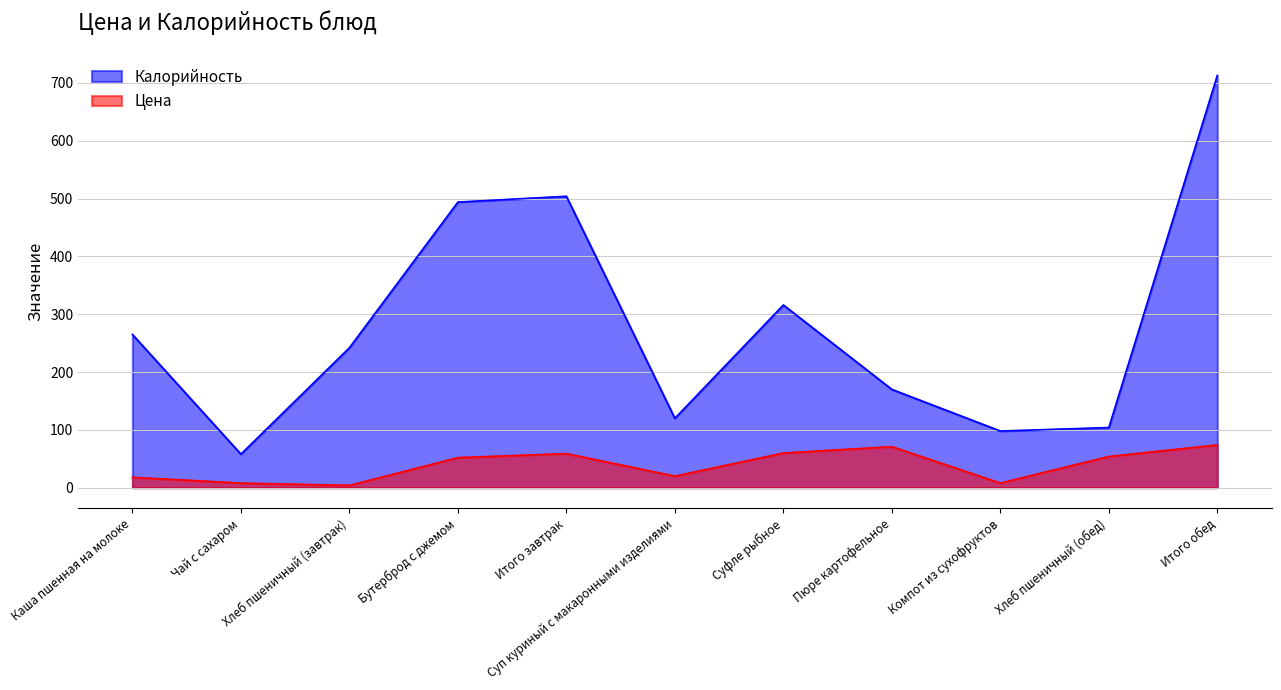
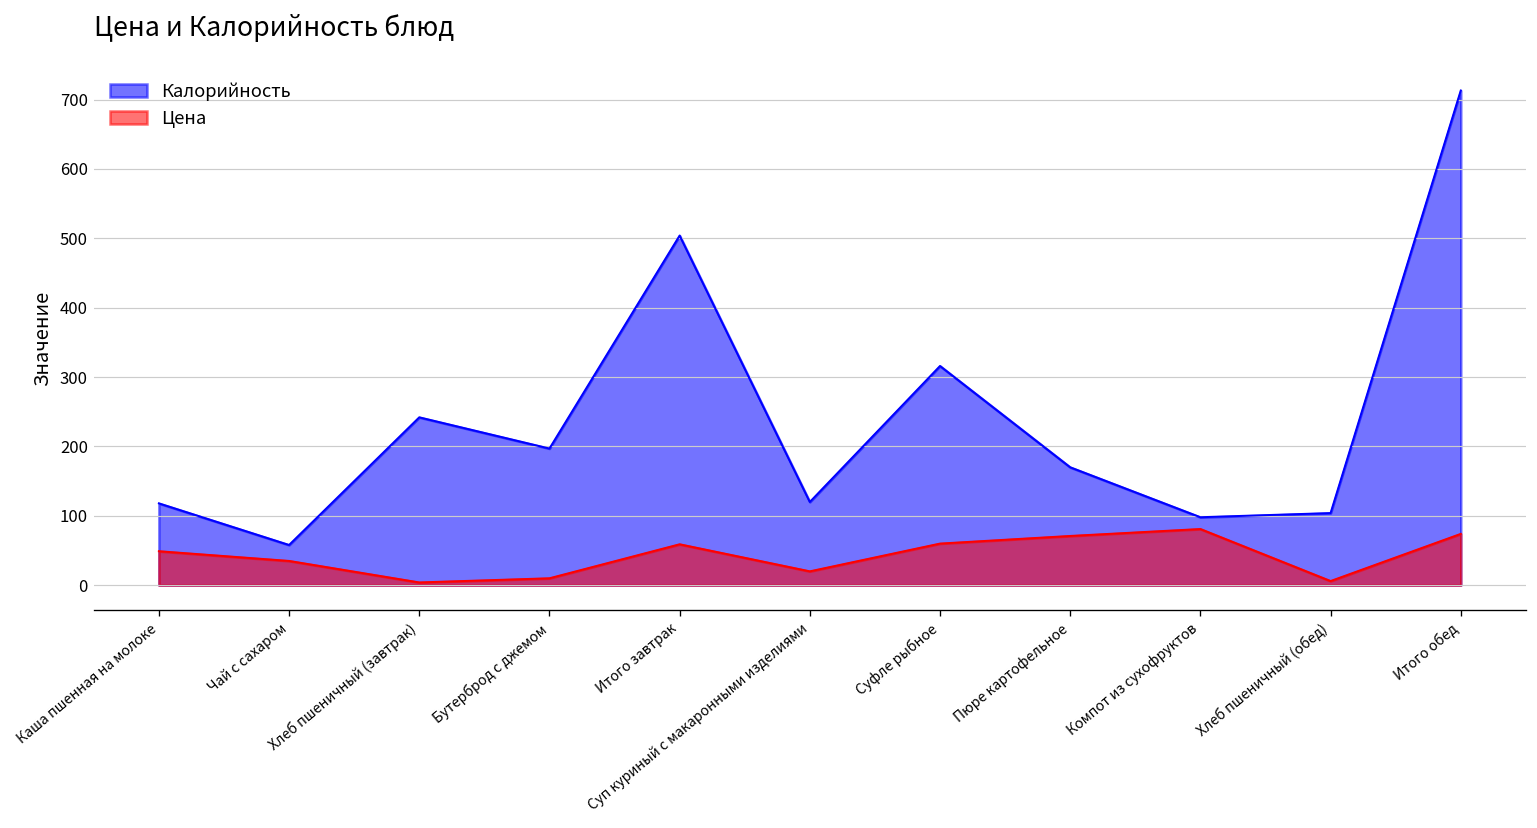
  {
    "Калорийность": {
-     "Каша пшенная на молоке": 270,
+     "Каша пшенная на молоке": 120,
      "Чай с сахаром": 60,
      "Хлеб пшеничный (завтрак)": 240,
-     "Бутерброд с джемом": 490,
+     "Бутерброд с джемом": 200,
      "Итого завтрак": 500,
      "Суп куриный с макаронными изделиями": 120,
      "Суфле рыбное": 320,
      "Пюре картофельное": 170,
      "Компот из сухофруктов": 100,
      "Хлеб пшеничный (обед)": 100,
      "Итого обед": 710
    },
    "Цена": {
-     "Каша пшенная на молоке": 20,
-     "Чай с сахаром": 10,
+     "Каша пшенная на молоке": 50,
+     "Чай с сахаром": 40,
      "Хлеб пшеничный (завтрак)": 0,
-     "Бутерброд с джемом": 50,
+     "Бутерброд с джемом": 10,
      "Итого завтрак": 60,
      "Суп куриный с макаронными изделиями": 20,
      "Суфле рыбное": 60,
      "Пюре картофельное": 70,
-     "Компот из сухофруктов": 10,
-     "Хлеб пшеничный (обед)": 50,
+     "Компот из сухофруктов": 80,
+     "Хлеб пшеничный (обед)": 10,
      "Итого обед": 70
    }
  }
